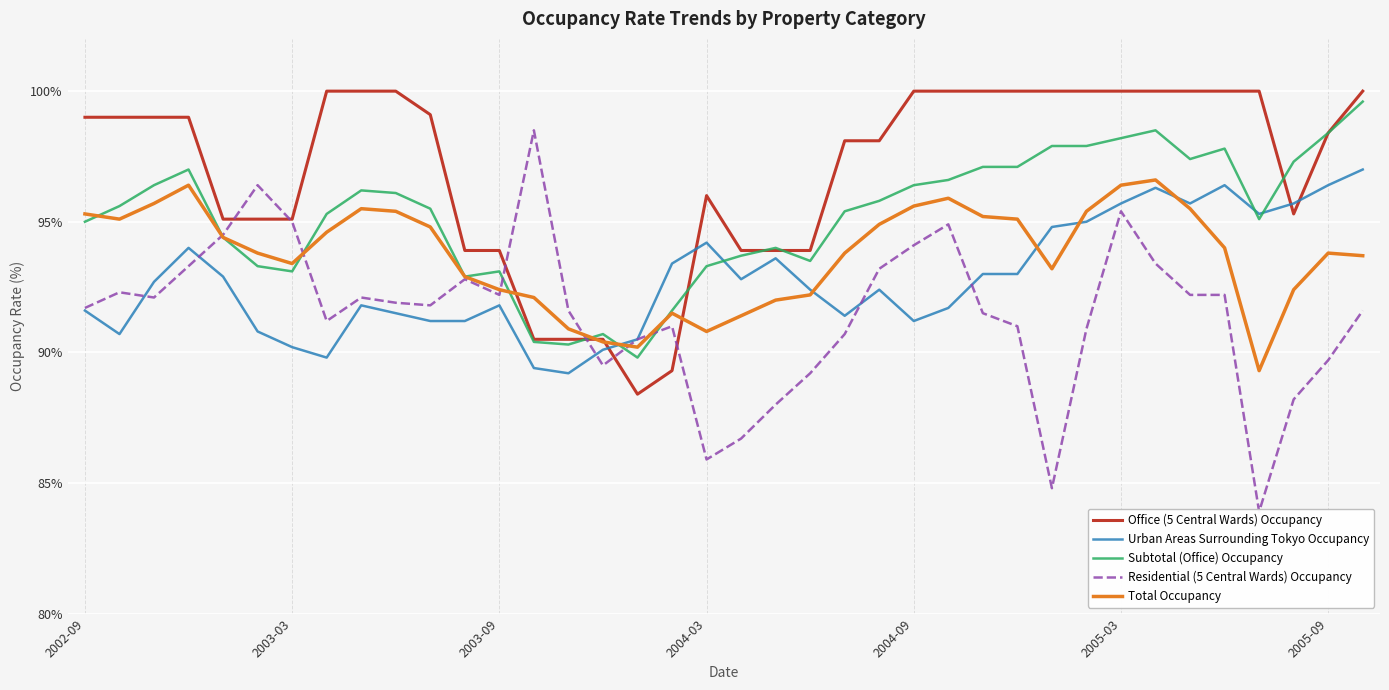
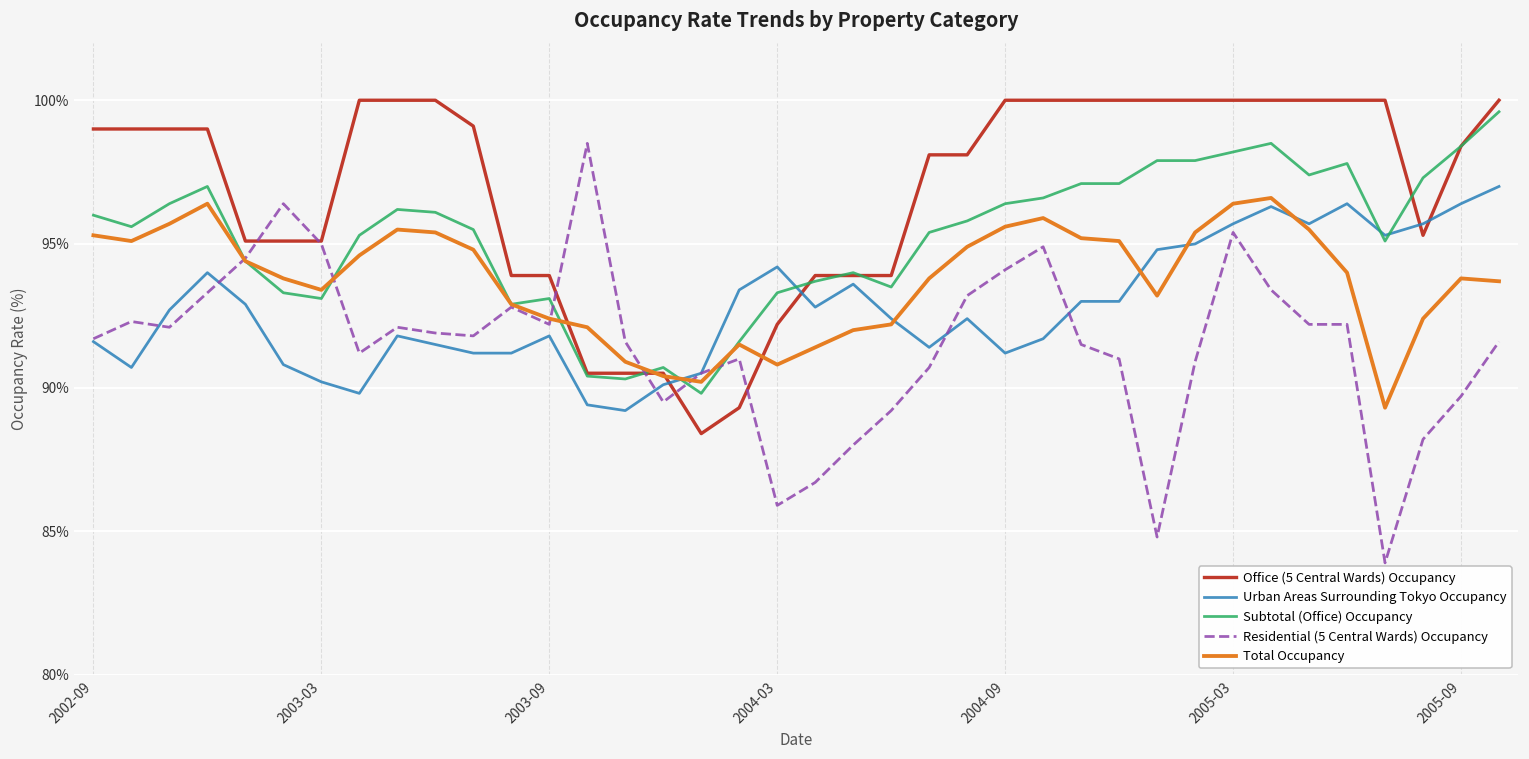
  {
    "Office (5 Central Wards) Occupancy": {
      "2002-09": "99.0%",
      "2003-03": "95.1%",
      "2003-09": "93.9%",
-     "2004-03": "96.0%",
+     "2004-03": "92.2%",
      "2004-09": "100.0%",
      "2005-03": "100.0%"
    },
    "Urban Areas Surrounding Tokyo Occupancy": {
      "2002-09": "91.6%",
      "2003-03": "90.2%",
      "2003-09": "91.8%",
      "2004-03": "94.2%",
      "2004-09": "91.2%",
      "2005-03": "95.7%",
      "2005-09": "96.4%"
    },
    "Subtotal (Office) Occupancy": {
-     "2002-09": "95%",
+     "2002-09": "96%",
      "2003-03": "93.1%",
      "2003-09": "93.1%",
      "2004-03": "93.3%",
      "2004-09": "96.4%",
      "2005-03": "98.2%"
    },
    "Residential (5 Central Wards) Occupancy": {
      "2002-09": "91.7%",
      "2003-03": "95.0%",
      "2003-09": "92.2%",
      "2004-03": "85.9%",
      "2004-09": "94.1%",
      "2005-03": "95.4%",
      "2005-09": "89.7%"
    },
    "Total Occupancy": {
      "2002-09": "95.3%",
      "2003-03": "93.4%",
      "2003-09": "92.4%",
      "2004-03": "90.8%",
      "2004-09": "95.6%",
      "2005-03": "96.4%",
      "2005-09": "93.8%"
    }
  }
